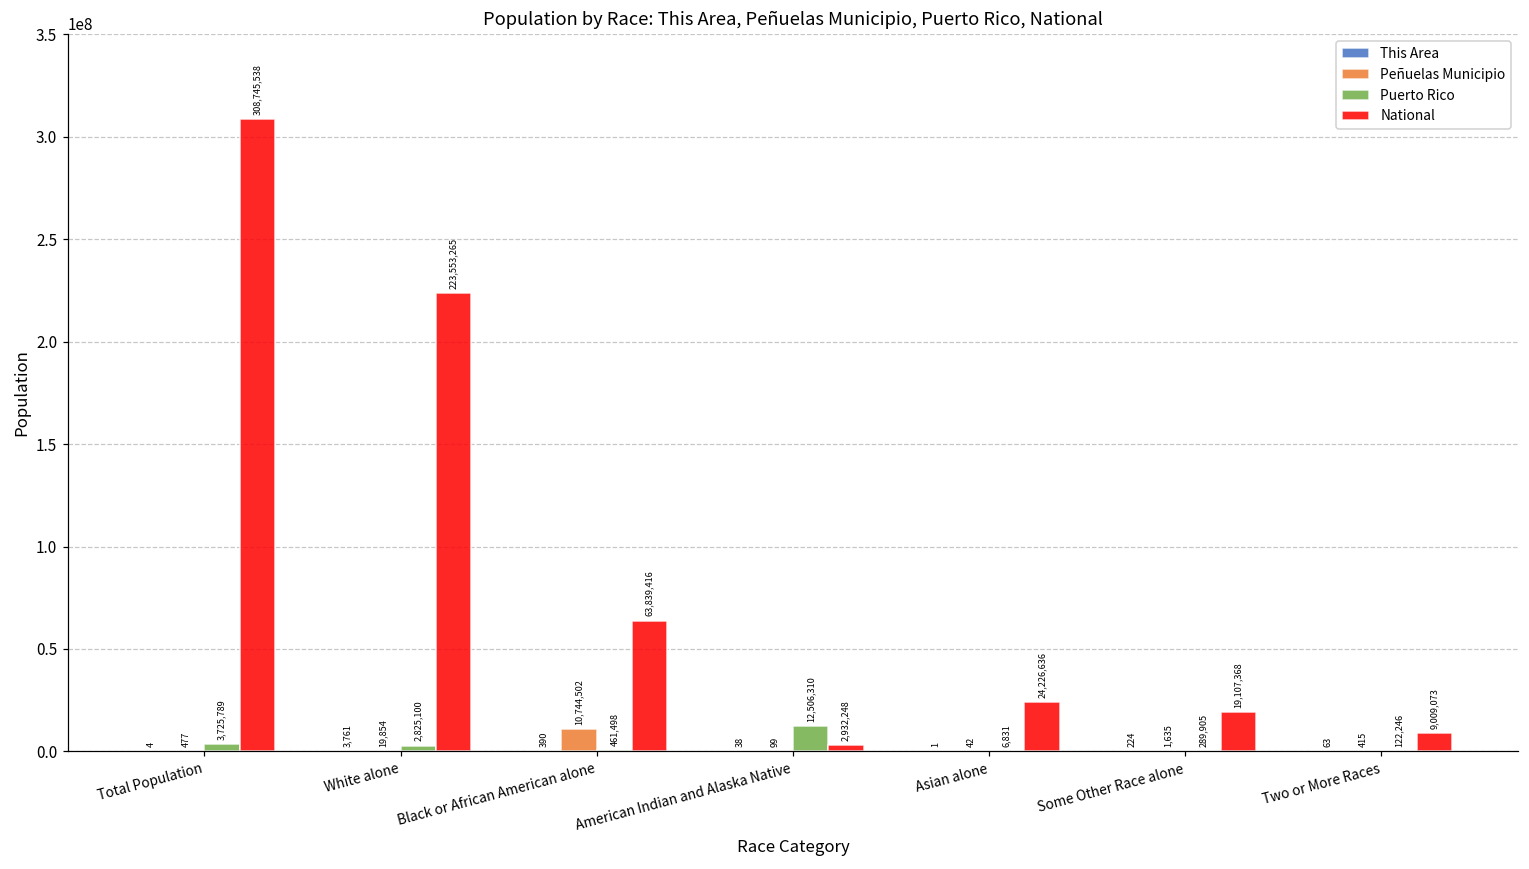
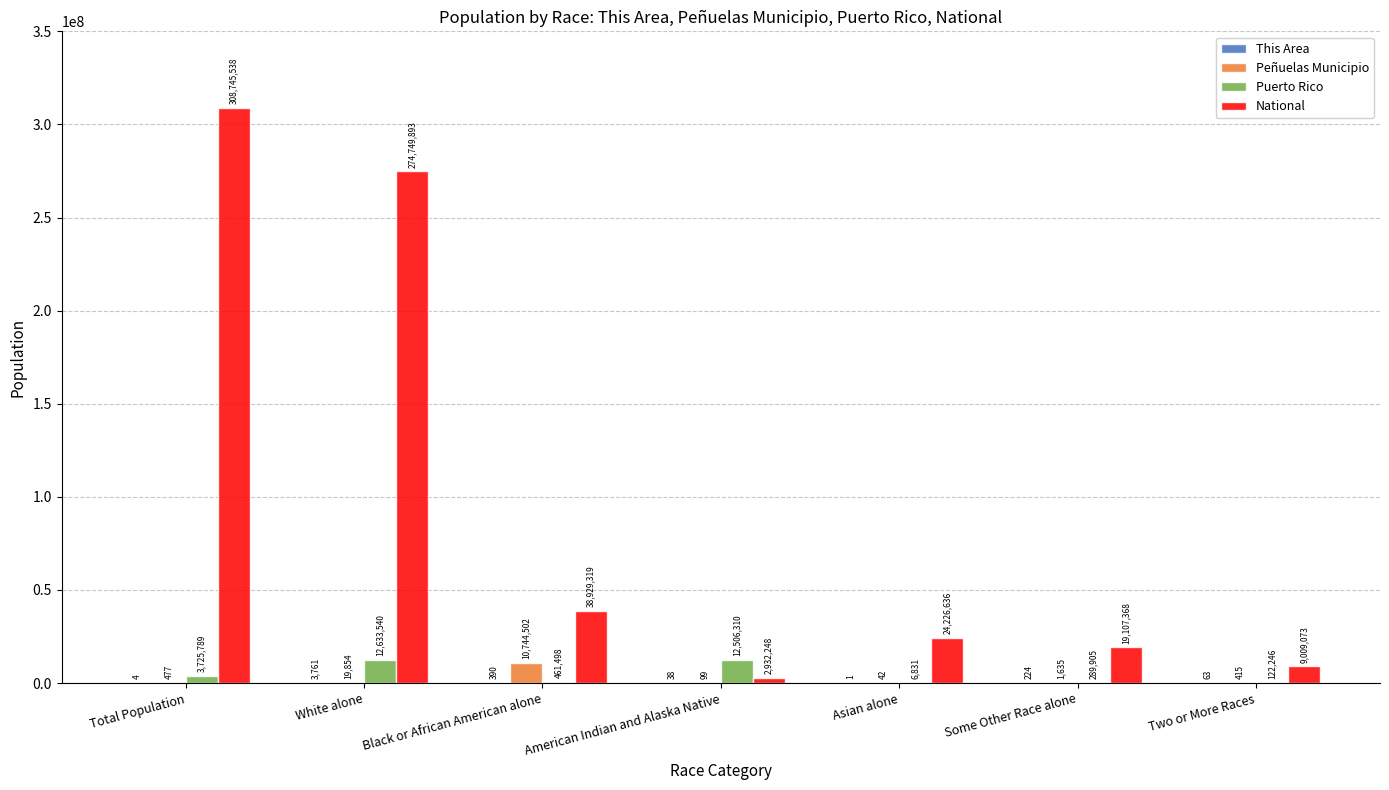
  {
    "This Area": {
      "Total Population": "4",
      "White alone": "3,761",
      "Black or African American alone": "390",
      "American Indian and Alaska Native": "38",
      "Asian alone": "1",
      "Some Other Race alone": "224",
      "Two or More Races": "63"
    },
    "Peñuelas Municipio": {
      "Total Population": "477",
      "White alone": "19,854",
      "Black or African American alone": "10,744,502",
      "American Indian and Alaska Native": "99",
      "Asian alone": "42",
      "Some Other Race alone": "1,635",
      "Two or More Races": "415"
    },
    "Puerto Rico": {
      "Total Population": "3,725,789",
-     "White alone": "2,825,100",
+     "White alone": "12,633,540",
      "Black or African American alone": "461,498",
      "American Indian and Alaska Native": "12,506,310",
      "Asian alone": "6,831",
      "Some Other Race alone": "289,905",
      "Two or More Races": "122,246"
    },
    "National": {
      "Total Population": "308,745,538",
-     "White alone": "223,553,265",
-     "Black or African American alone": "63,839,416",
+     "White alone": "274,749,893",
+     "Black or African American alone": "38,929,319",
      "American Indian and Alaska Native": "2,932,248",
      "Asian alone": "24,226,636",
      "Some Other Race alone": "19,107,368",
      "Two or More Races": "9,009,073"
    }
  }
